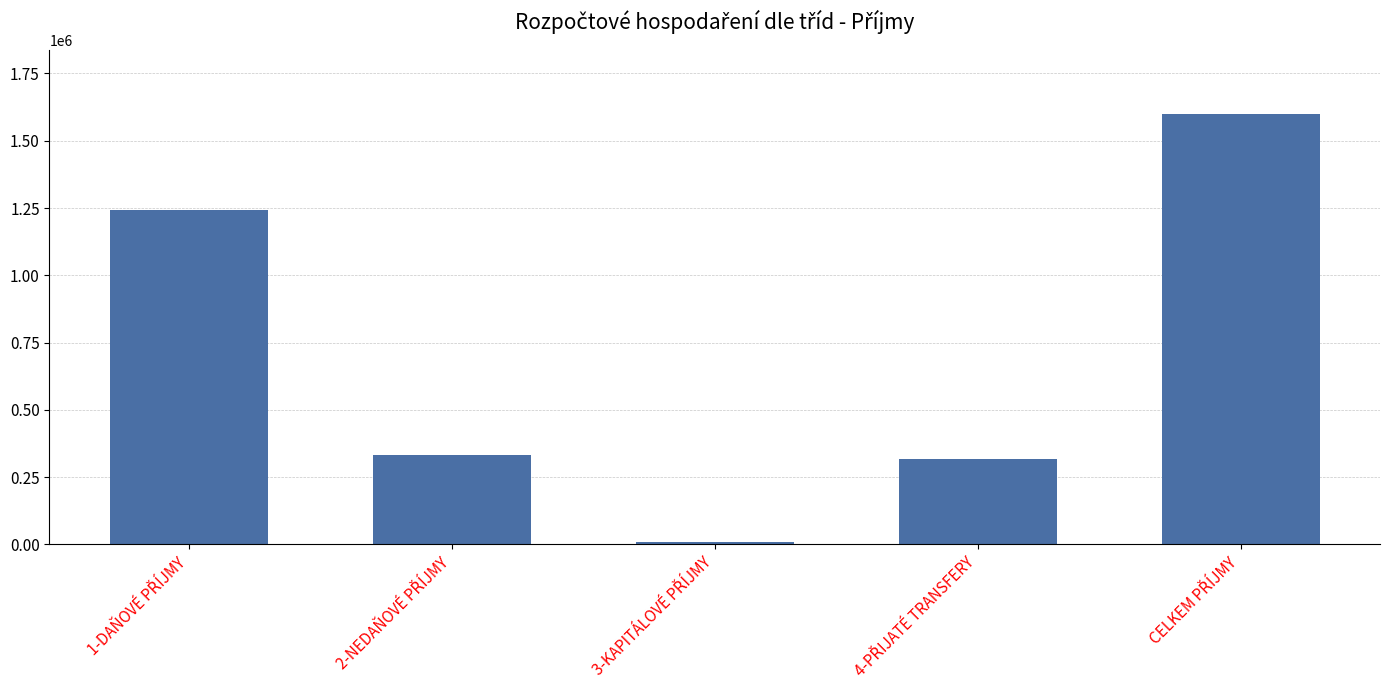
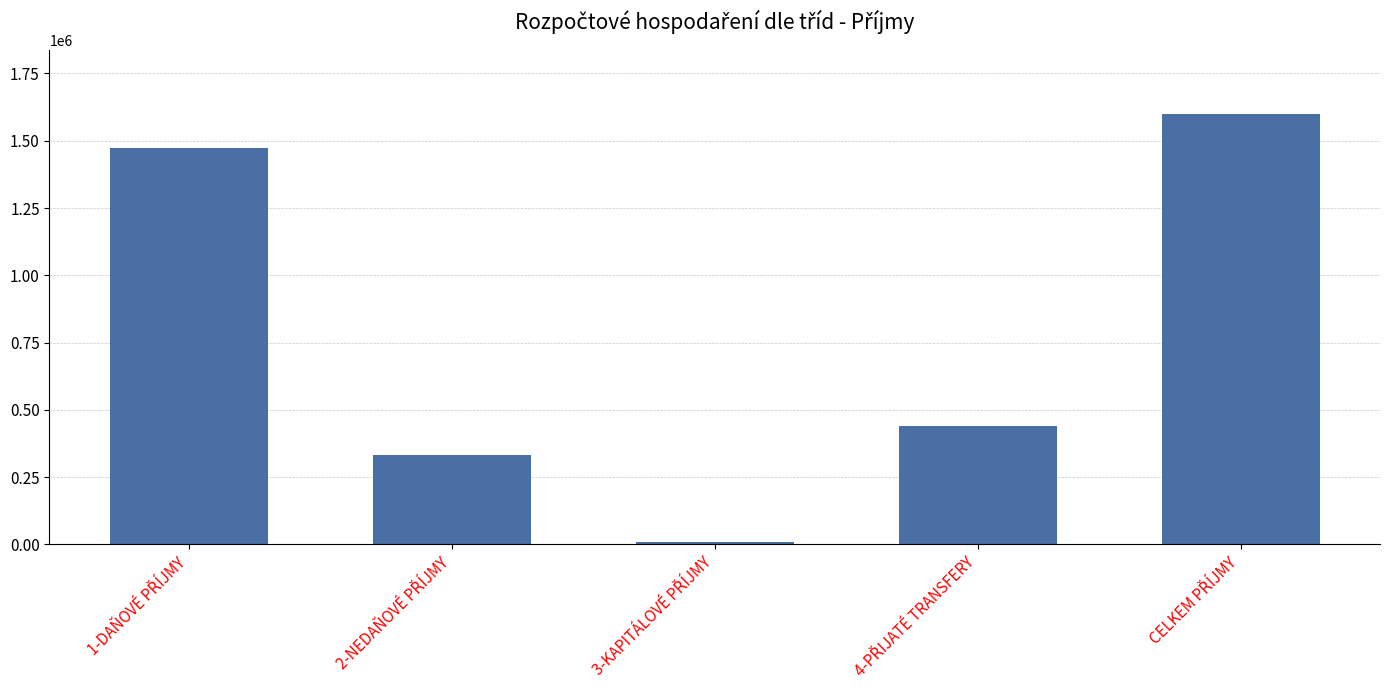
  {
-   "1-DAŇOVÉ PŘÍJMY": 1240000,
+   "1-DAŇOVÉ PŘÍJMY": 1470000,
    "2-NEDAŇOVÉ PŘÍJMY": 330000,
    "3-KAPITÁLOVÉ PŘÍJMY": 10000,
-   "4-PŘIJATÉ TRANSFERY": 320000,
+   "4-PŘIJATÉ TRANSFERY": 440000,
    "CELKEM PŘÍJMY": 1600000
  }
